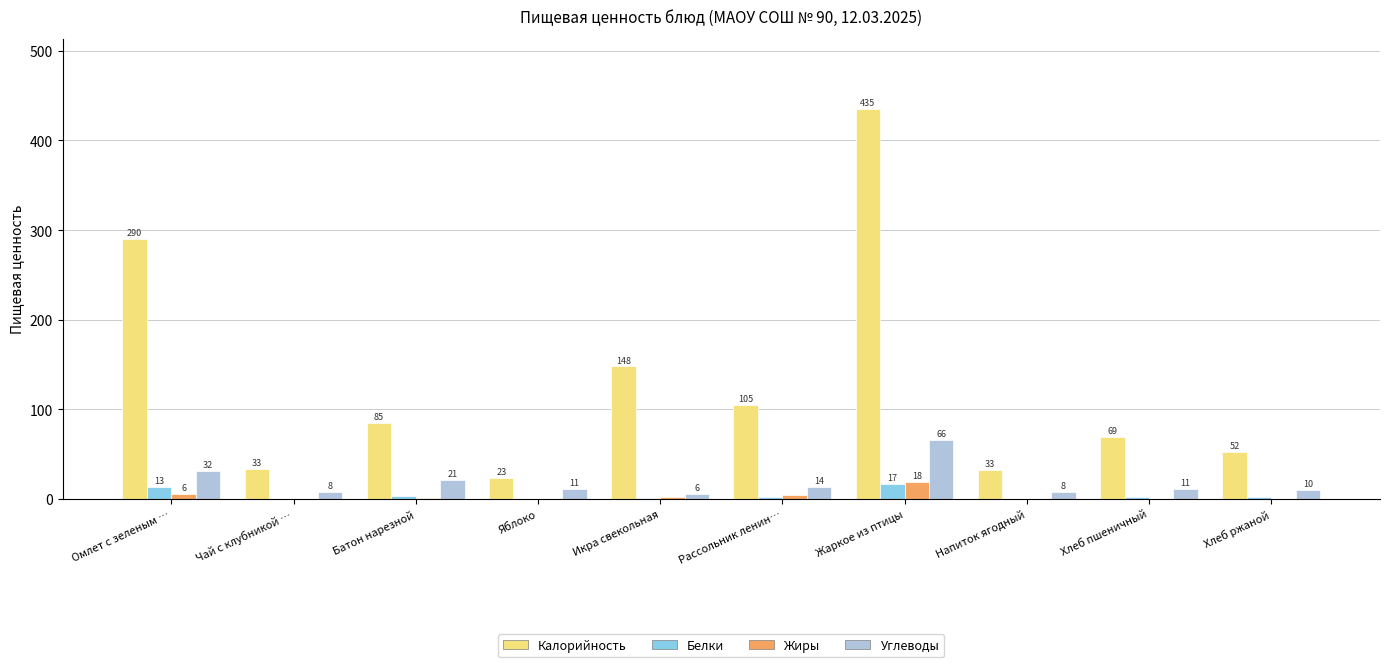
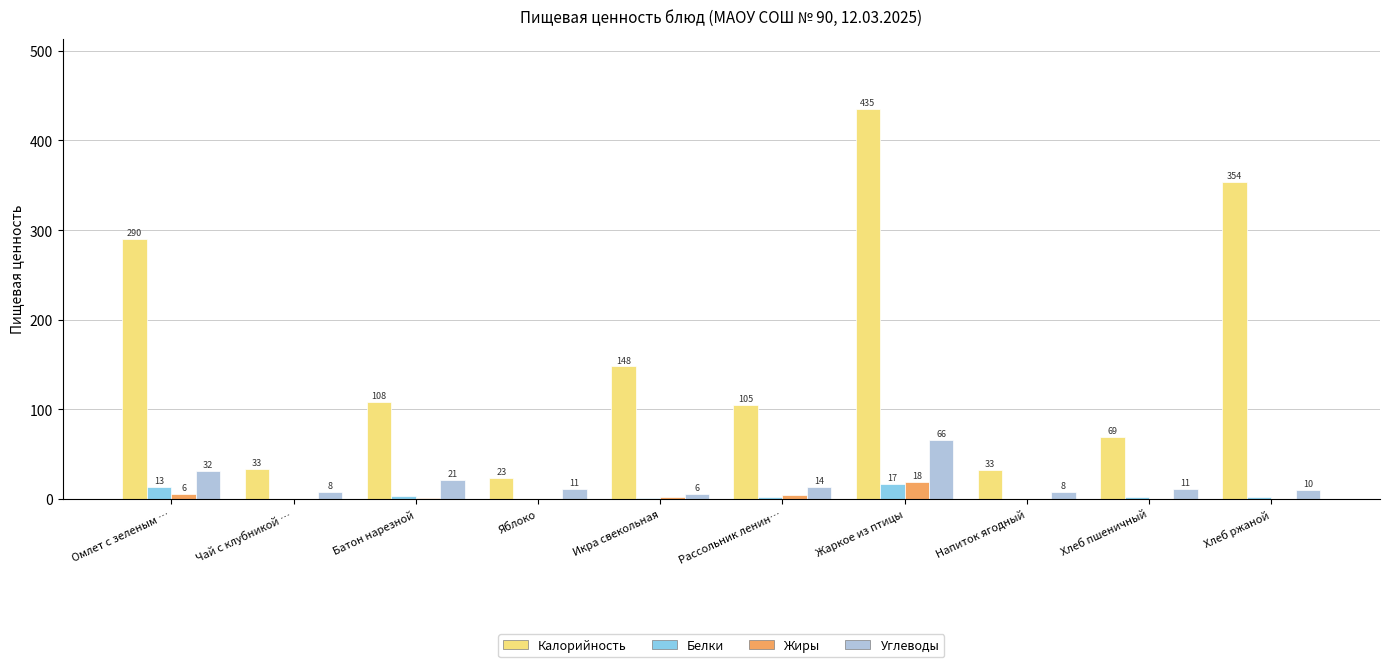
  {
    "Калорийность": {
      "Омлет с зеленым …": 290,
      "Чай с клубникой …": 33,
-     "Батон нарезной": 85,
+     "Батон нарезной": 108,
      "Яблоко": 23,
      "Икра свекольная": 148,
      "Рассольник ленин…": 105,
      "Жаркое из птицы": 435,
      "Напиток ягодный": 33,
      "Хлеб пшеничный": 69,
-     "Хлеб ржаной": 52
+     "Хлеб ржаной": 354
    },
    "Жиры": {
      "Омлет с зеленым …": 6,
      "Жаркое из птицы": 18
    }
  }
